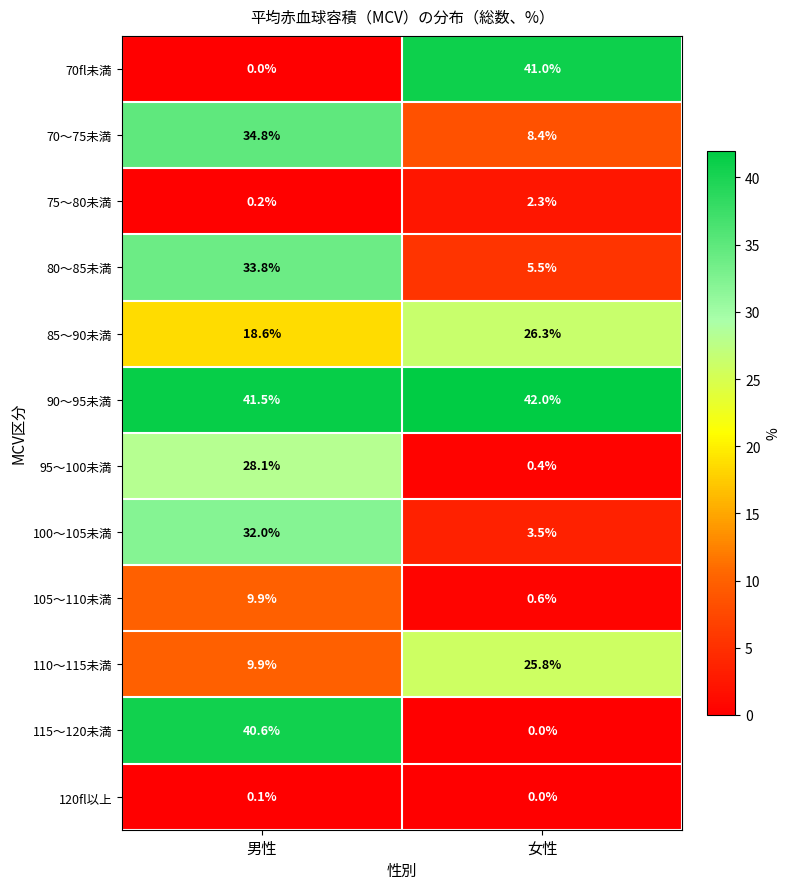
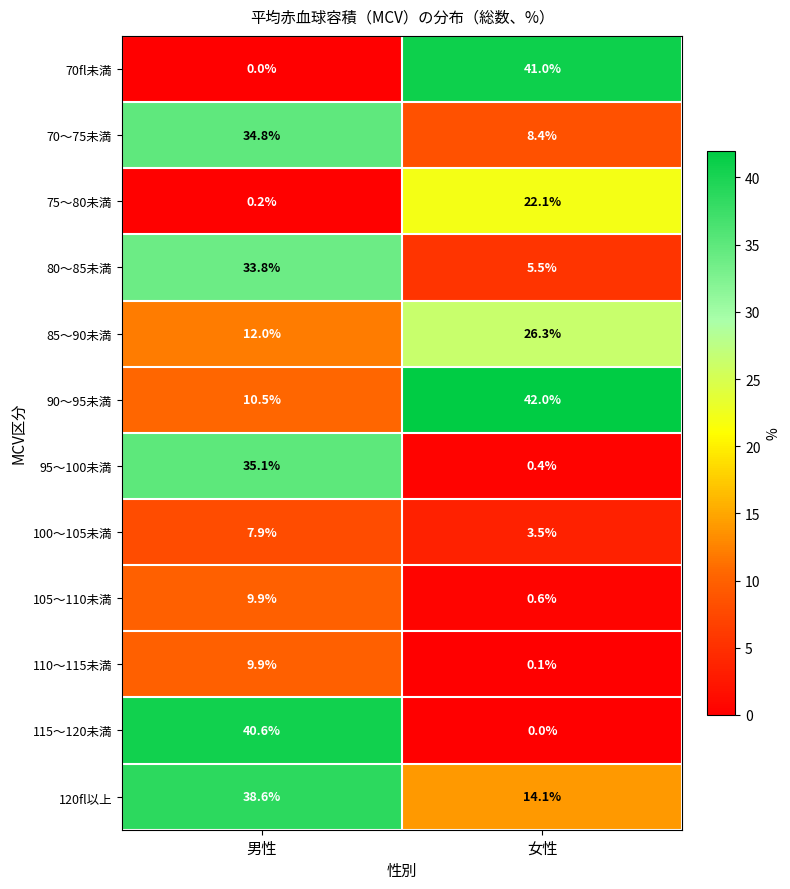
  {
    "70fl未満": {
      "男性": "0.0%",
      "女性": "41.0%"
    },
    "70～75未満": {
      "男性": "34.8%",
      "女性": "8.4%"
    },
    "75～80未満": {
      "男性": "0.2%",
-     "女性": "2.3%"
+     "女性": "22.1%"
    },
    "80～85未満": {
      "男性": "33.8%",
      "女性": "5.5%"
    },
    "85～90未満": {
-     "男性": "18.6%",
+     "男性": "12.0%",
      "女性": "26.3%"
    },
    "90～95未満": {
-     "男性": "41.5%",
+     "男性": "10.5%",
      "女性": "42.0%"
    },
    "95～100未満": {
-     "男性": "28.1%",
+     "男性": "35.1%",
      "女性": "0.4%"
    },
    "100～105未満": {
-     "男性": "32.0%",
+     "男性": "7.9%",
      "女性": "3.5%"
    },
    "105～110未満": {
      "男性": "9.9%",
      "女性": "0.6%"
    },
    "110～115未満": {
      "男性": "9.9%",
-     "女性": "25.8%"
+     "女性": "0.1%"
    },
    "115～120未満": {
      "男性": "40.6%",
      "女性": "0.0%"
    },
    "120fl以上": {
-     "男性": "0.1%",
-     "女性": "0.0%"
+     "男性": "38.6%",
+     "女性": "14.1%"
    }
  }
